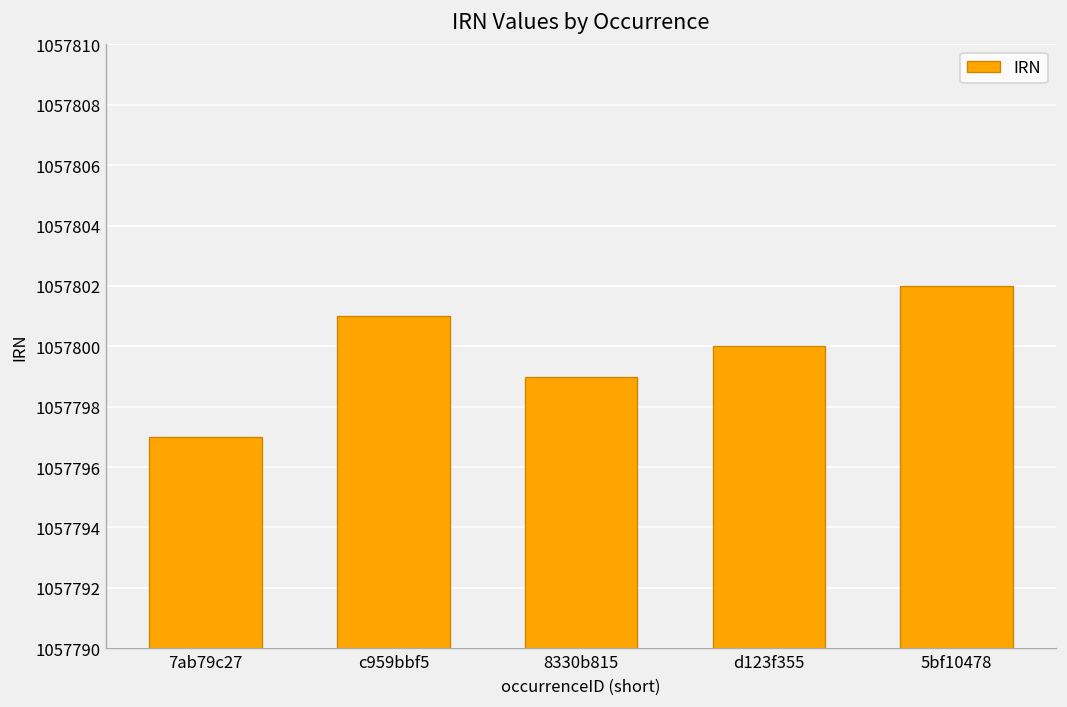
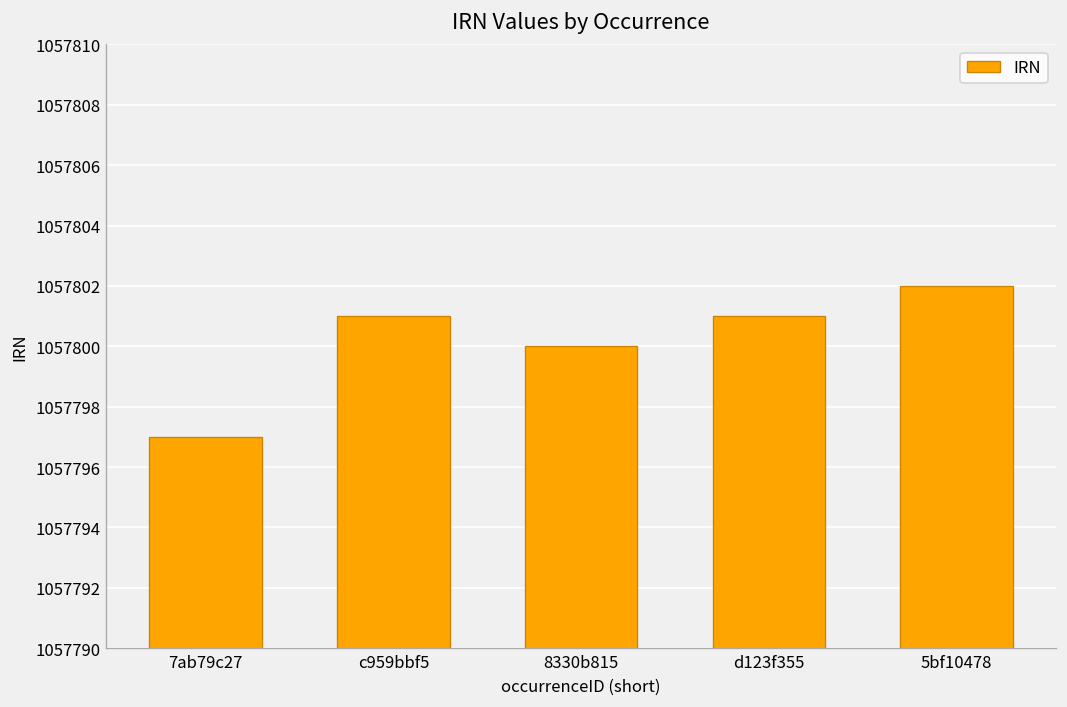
  {
    "7ab79c27": 1057797,
    "c959bbf5": 1057801,
-   "8330b815": 1057799,
-   "d123f355": 1057800,
+   "8330b815": 1057800,
+   "d123f355": 1057801,
    "5bf10478": 1057802
  }
